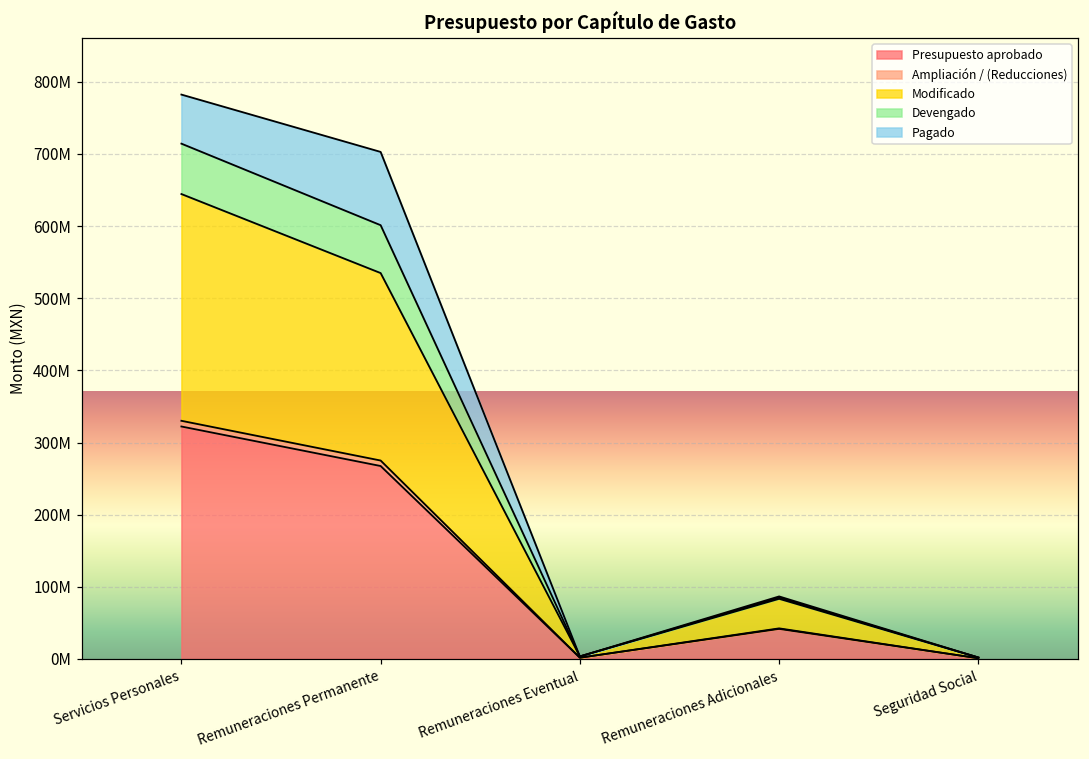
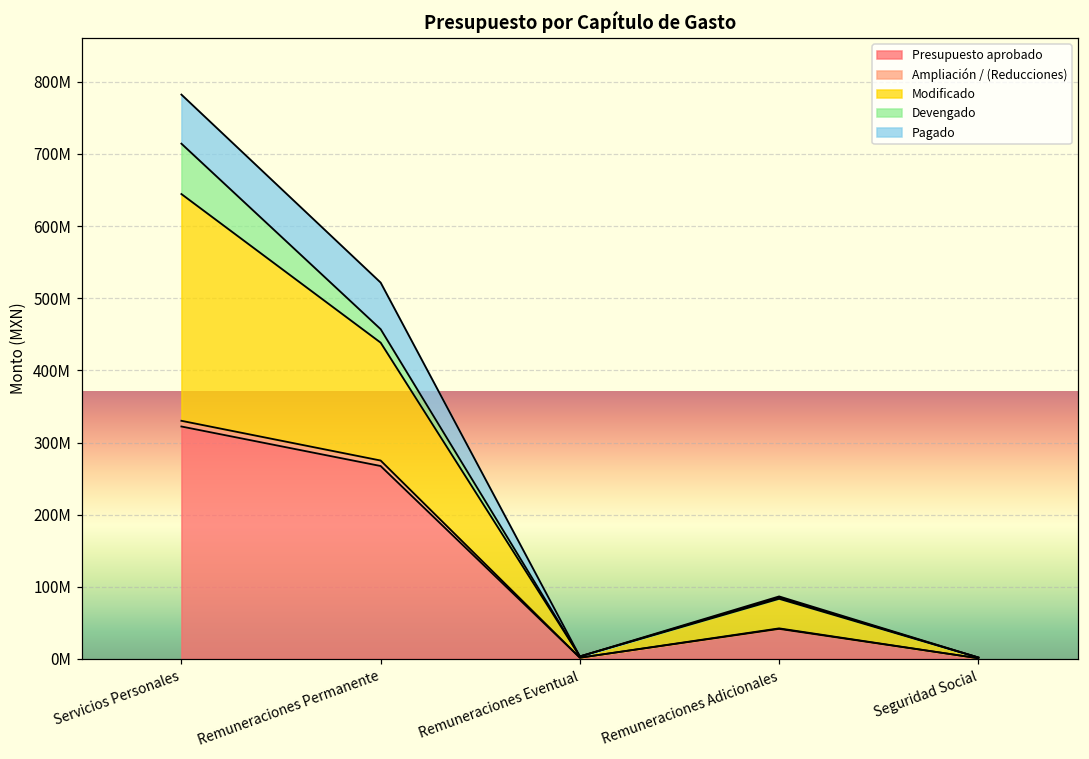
  {
    "Modificado": {
      "Servicios Personales": 310000000,
-     "Remuneraciones Permanente": 260000000
+     "Remuneraciones Permanente": 160000000
    },
    "Devengado": {
      "Servicios Personales": 70000000,
-     "Remuneraciones Permanente": 70000000
+     "Remuneraciones Permanente": 20000000
    },
    "Pagado": {
      "Servicios Personales": 70000000,
-     "Remuneraciones Permanente": 100000000
+     "Remuneraciones Permanente": 60000000
    }
  }
